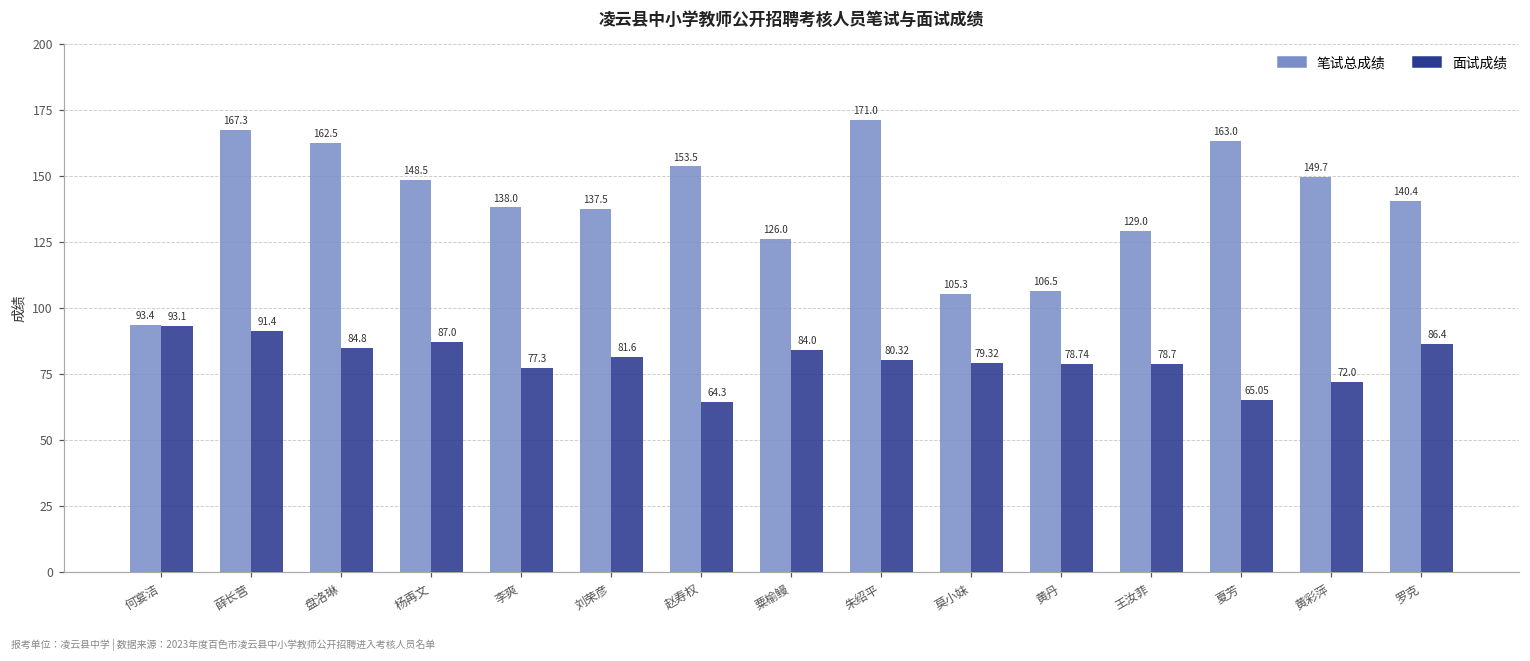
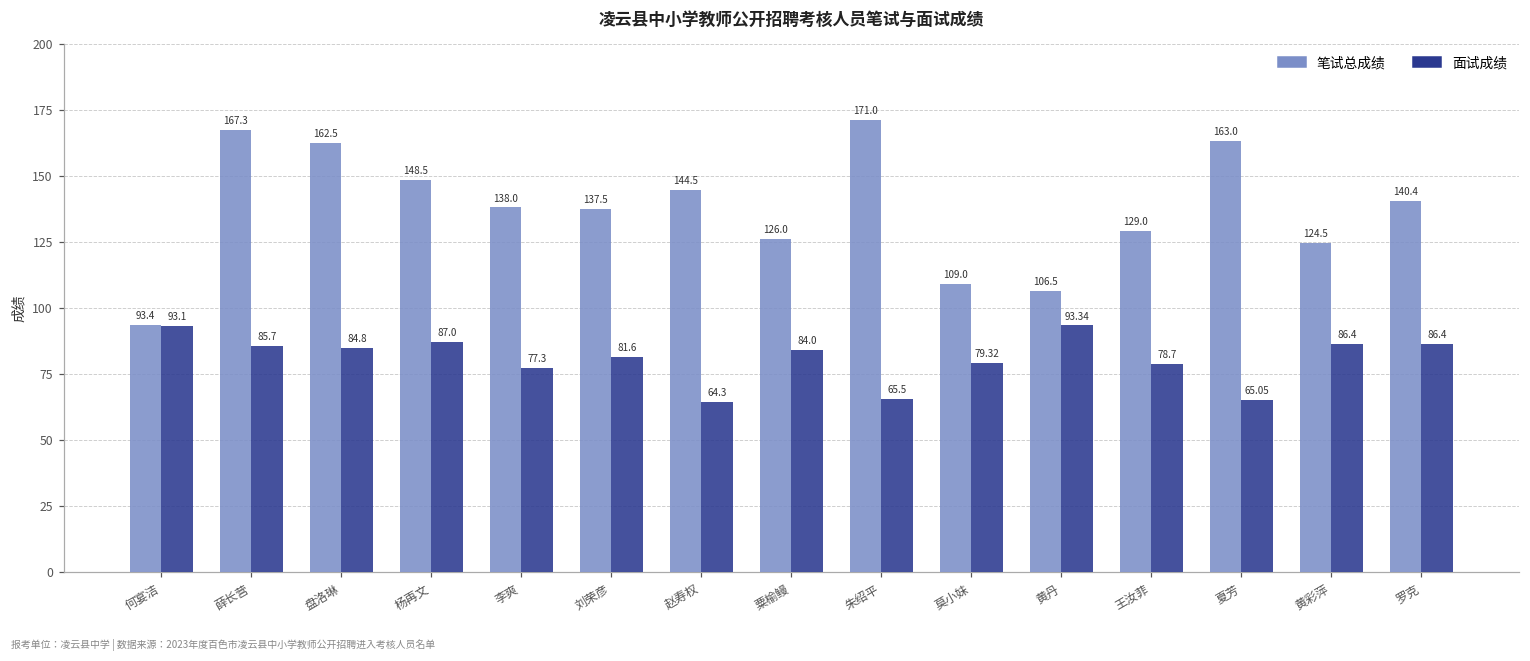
  {
    "笔试总成绩": {
      "何宴洁": 93.4,
      "薛长营": 167.3,
      "盘洛琳": 162.5,
      "杨再文": 148.5,
      "李爽": 138.0,
      "刘荣彦": 137.5,
-     "赵寿权": 153.5,
+     "赵寿权": 144.5,
      "粟榆鳗": 126.0,
      "朱绍平": 171.0,
-     "莫小妹": 105.3,
+     "莫小妹": 109.0,
      "黄丹": 106.5,
      "王汝菲": 129.0,
      "夏芳": 163.0,
-     "黄彩萍": 149.7,
+     "黄彩萍": 124.5,
      "罗克": 140.4
    },
    "面试成绩": {
      "何宴洁": 93.1,
-     "薛长营": 91.4,
+     "薛长营": 85.7,
      "盘洛琳": 84.8,
      "杨再文": 87.0,
      "李爽": 77.3,
      "刘荣彦": 81.6,
      "赵寿权": 64.3,
      "粟榆鳗": 84.0,
-     "朱绍平": 80.32,
+     "朱绍平": 65.5,
      "莫小妹": 79.32,
-     "黄丹": 78.74,
+     "黄丹": 93.34,
      "王汝菲": 78.7,
      "夏芳": 65.05,
-     "黄彩萍": 72.0,
+     "黄彩萍": 86.4,
      "罗克": 86.4
    }
  }
